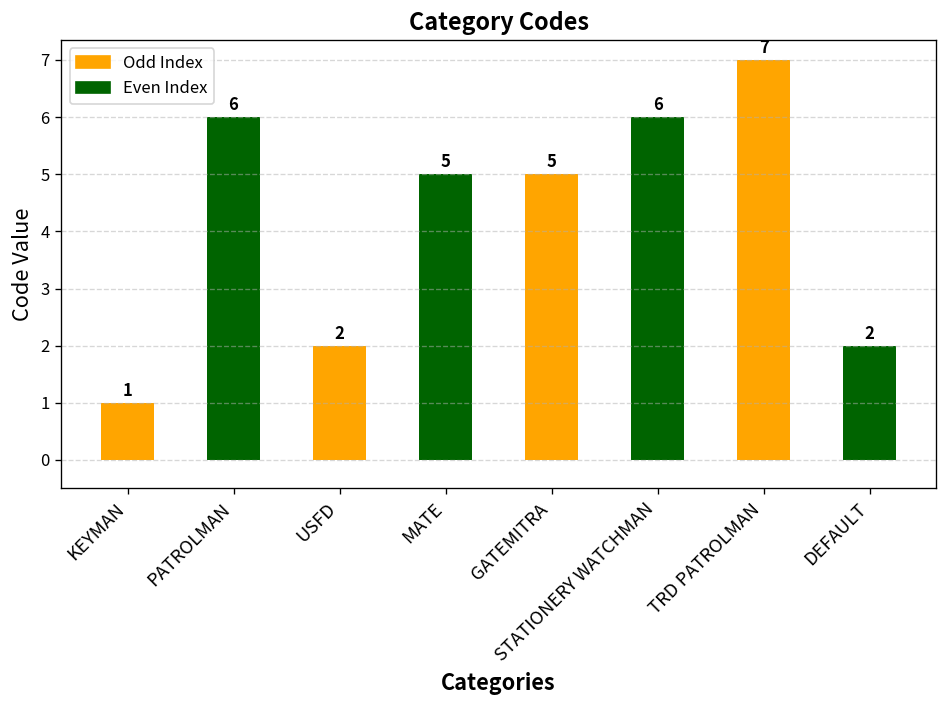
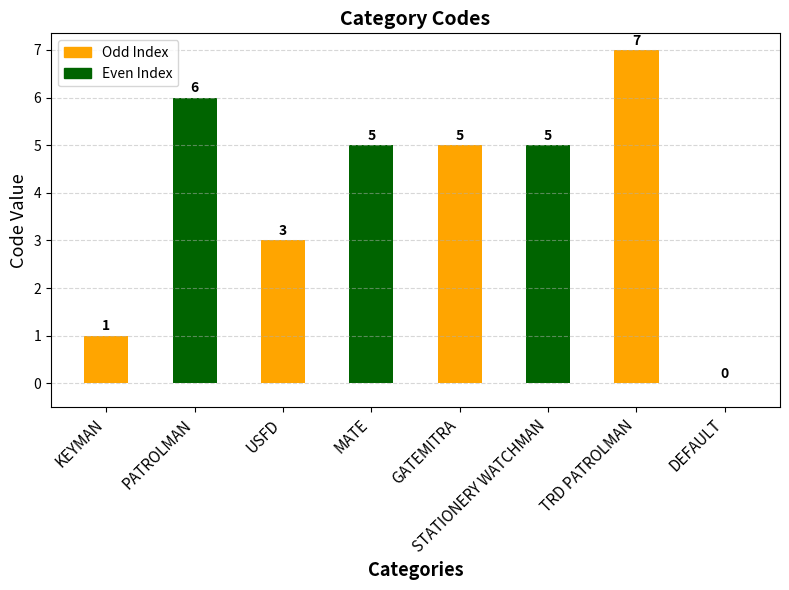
  {
    "KEYMAN": 1,
    "PATROLMAN": 6,
-   "USFD": 2,
+   "USFD": 3,
    "MATE": 5,
    "GATEMITRA": 5,
-   "STATIONERY WATCHMAN": 6,
+   "STATIONERY WATCHMAN": 5,
    "TRD PATROLMAN": 7,
-   "DEFAULT": 2
+   "DEFAULT": 0
  }
